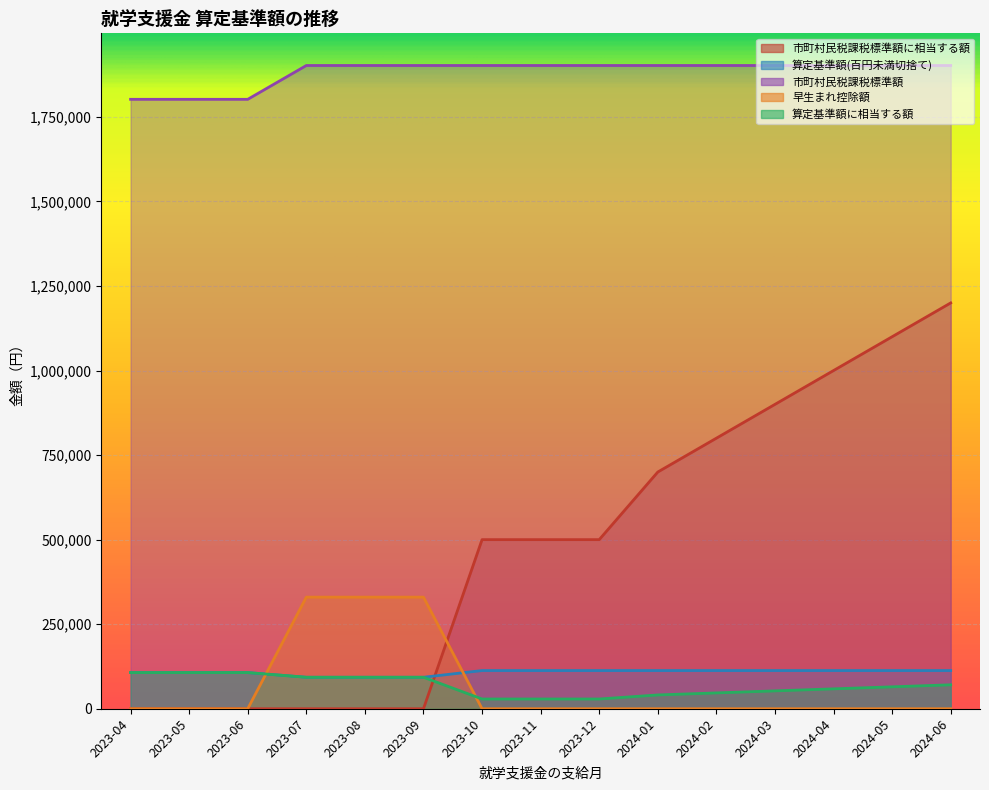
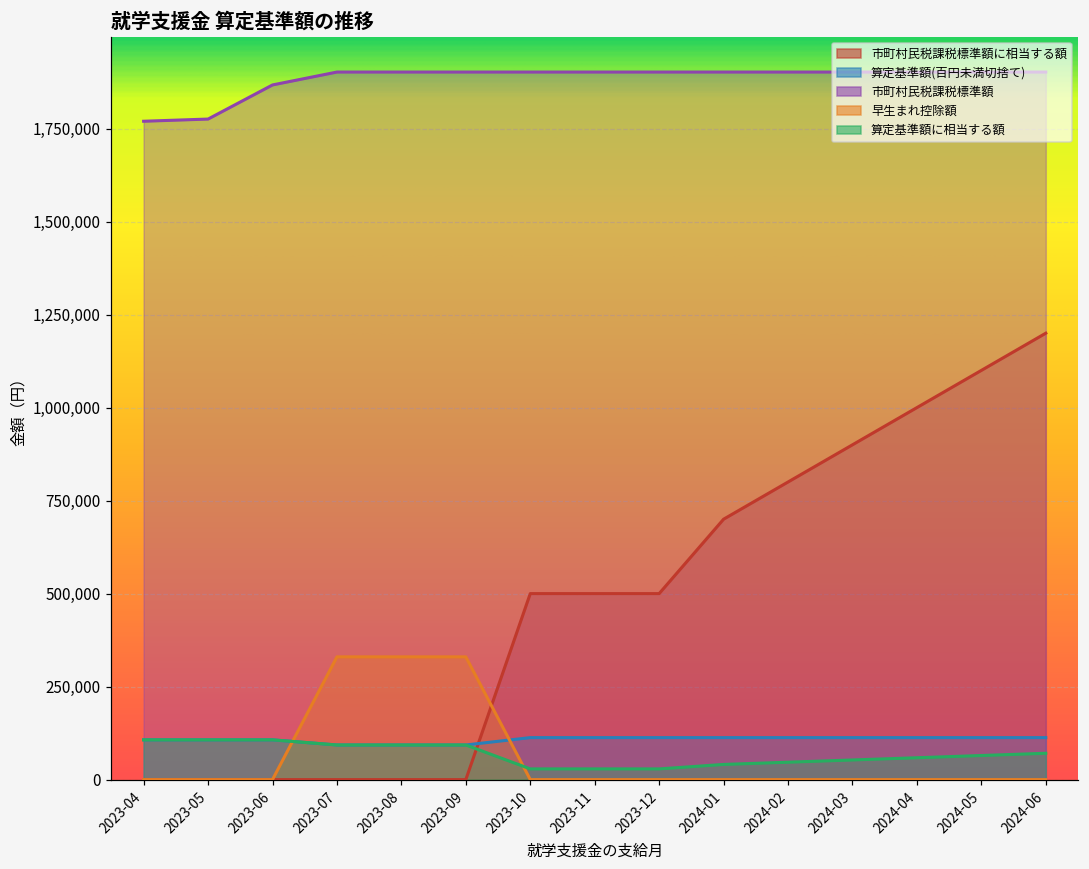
  {
    "市町村民税課税標準額": {
-     "2023-04": "1,800,000",
-     "2023-05": "1,800,000",
-     "2023-06": "1,800,000",
+     "2023-04": "1,770,000",
+     "2023-05": "1,780,000",
+     "2023-06": "1,870,000",
      "2023-07": "1,900,000",
      "2023-08": "1,900,000",
      "2023-09": "1,900,000",
      "2023-10": "1,900,000",
      "2023-11": "1,900,000",
      "2023-12": "1,900,000",
      "2024-01": "1,900,000",
      "2024-02": "1,900,000"
    }
  }
